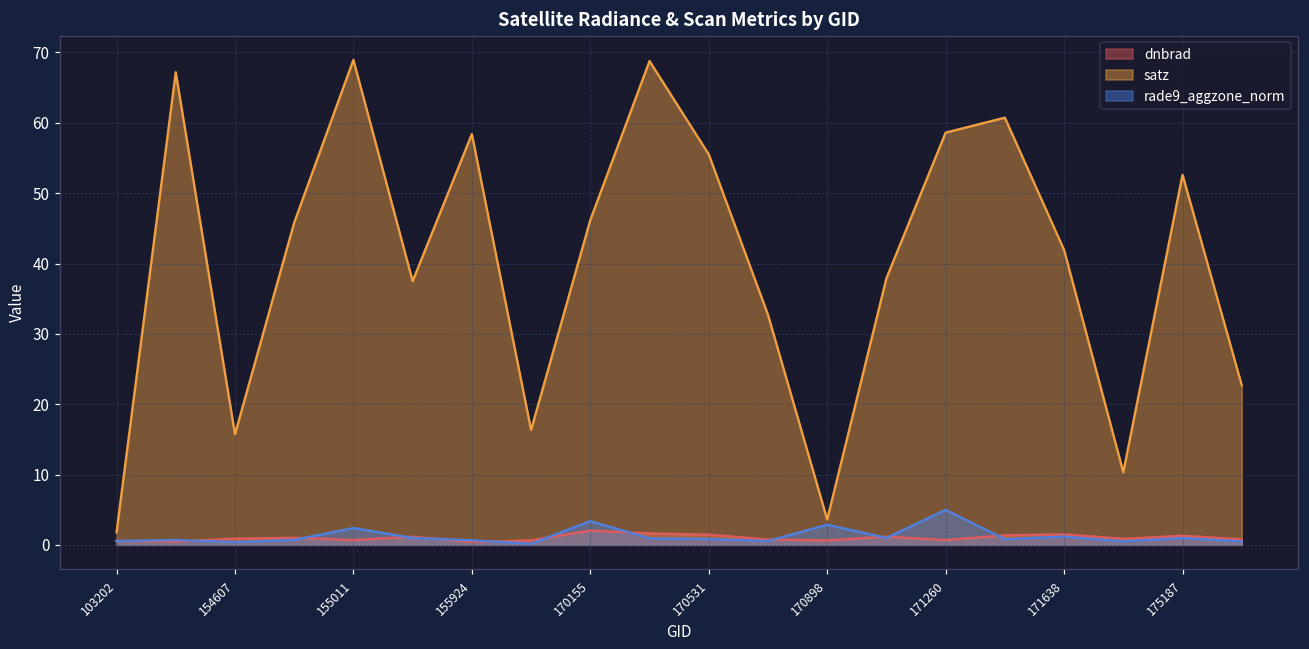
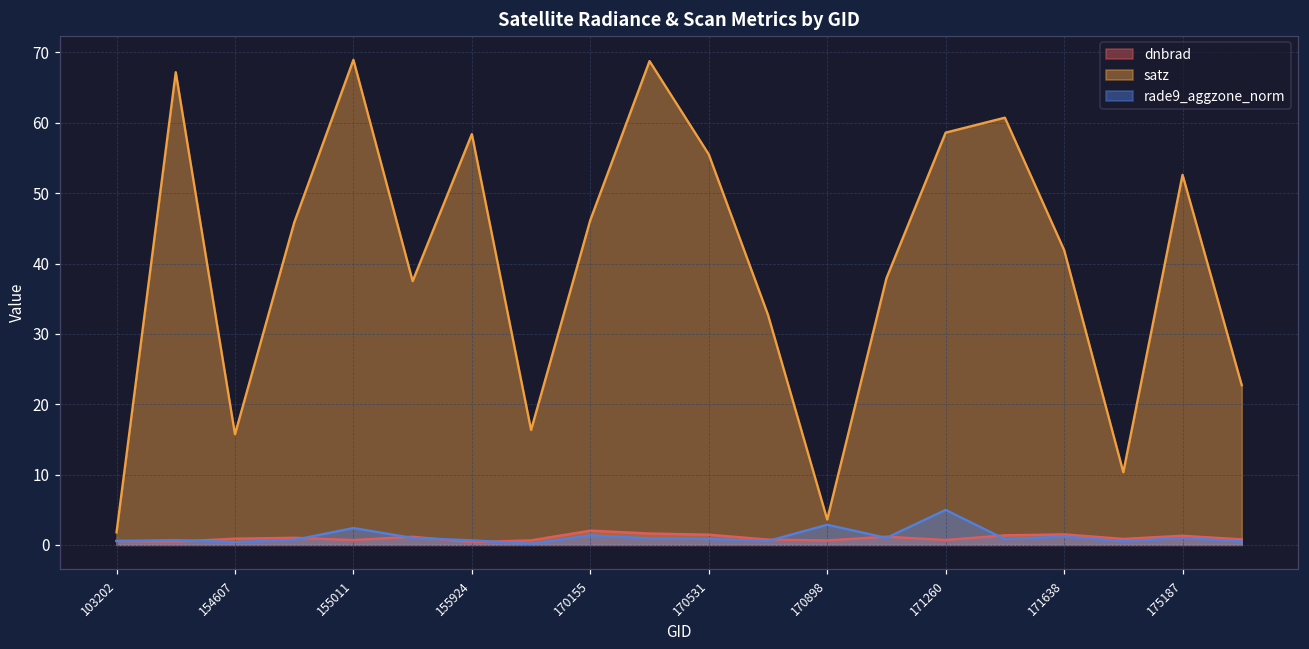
  {
    "rade9_aggzone_norm": {
      "154607": 0,
      "155011": 2,
-     "170155": 3,
+     "170155": 1,
      "170531": 1,
      "170898": 3,
      "171260": 5
    }
  }
